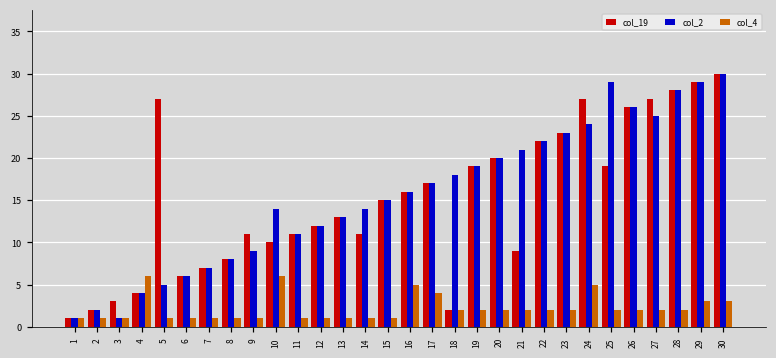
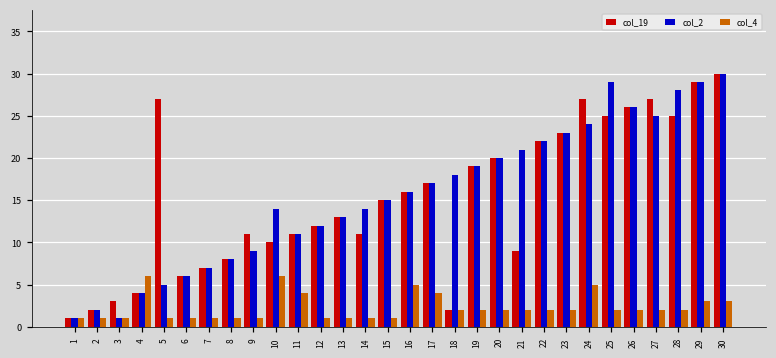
  {
    "col_19": {
      "1": 1,
      "2": 2,
      "3": 3,
      "4": 4,
      "5": 27,
      "6": 6,
      "7": 7,
      "8": 8,
      "9": 11,
      "10": 10,
      "11": 11,
      "12": 12,
      "13": 13,
      "14": 11,
      "15": 15,
      "16": 16,
      "17": 17,
      "18": 2,
      "19": 19,
      "20": 20,
      "21": 9,
      "22": 22,
      "23": 23,
      "24": 27,
-     "25": 19,
+     "25": 25,
      "26": 26,
      "27": 27,
-     "28": 28,
+     "28": 25,
      "29": 29,
      "30": 30
    },
    "col_2": {
      "1": 1,
      "2": 2,
      "3": 1,
      "4": 4,
      "5": 5,
      "6": 6,
      "7": 7,
      "8": 8,
      "9": 9,
      "10": 14,
      "11": 11,
      "12": 12,
      "13": 13,
      "14": 14,
      "15": 15,
      "16": 16,
      "17": 17,
      "18": 18,
      "19": 19,
      "20": 20,
      "21": 21,
      "22": 22,
      "23": 23,
      "24": 24,
      "25": 29,
      "26": 26,
      "27": 25,
      "28": 28,
      "29": 29,
      "30": 30
    },
    "col_4": {
      "1": 1,
      "2": 1,
      "3": 1,
      "4": 6,
      "5": 1,
      "6": 1,
      "7": 1,
      "8": 1,
      "9": 1,
      "10": 6,
-     "11": 1,
+     "11": 4,
      "12": 1,
      "13": 1,
      "14": 1,
      "15": 1,
      "16": 5,
      "17": 4,
      "18": 2,
      "19": 2,
      "20": 2,
      "21": 2,
      "22": 2,
      "23": 2,
      "24": 5,
      "25": 2,
      "26": 2,
      "27": 2,
      "28": 2,
      "29": 3,
      "30": 3
    }
  }
